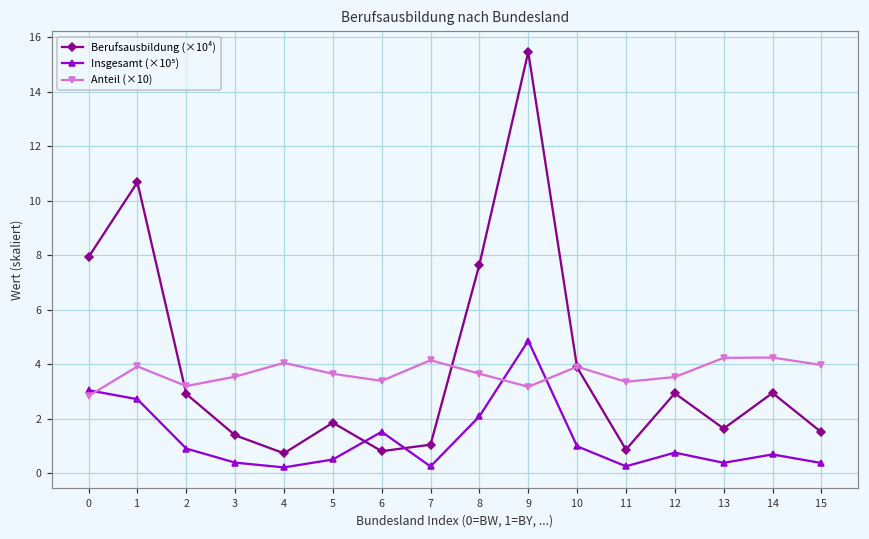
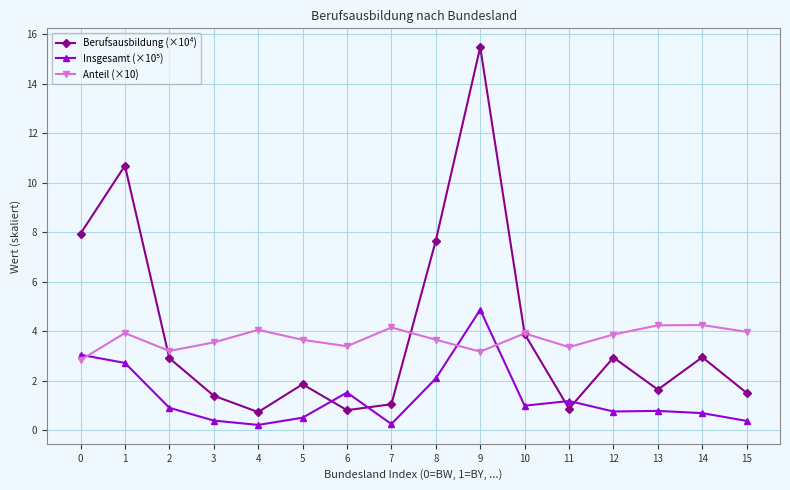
  {
    "Berufsausbildung (×10⁴)": {
      "0": 7.9,
      "1": 10.7,
      "2": 2.9,
      "3": 1.4,
      "4": 0.7,
      "5": 1.9,
      "6": 0.8,
      "7": 1.1,
      "8": 7.7,
      "9": 15.5,
      "11": 0.9,
      "12": 2.9,
      "13": 1.6,
      "14": 3.0,
      "15": 1.5
    },
    "Insgesamt (×10⁵)": {
      "0": 3.1,
      "1": 2.7,
      "2": 0.9,
      "3": 0.4,
      "4": 0.2,
      "5": 0.5,
      "6": 1.5,
      "7": 0.3,
      "8": 2.1,
      "9": 4.9,
      "10": 1.0,
-     "11": 0.3,
+     "11": 1.2,
      "12": 0.8,
-     "13": 0.4,
+     "13": 0.8,
      "14": 0.7,
      "15": 0.4
    },
    "Anteil (×10)": {
      "0": 2.8,
      "1": 3.9,
      "2": 3.2,
      "3": 3.5,
      "4": 4.1,
      "5": 3.7,
      "6": 3.4,
      "7": 4.2,
      "8": 3.7,
      "9": 3.2,
      "11": 3.4,
-     "12": 3.5,
+     "12": 3.9,
      "13": 4.2,
      "14": 4.3,
      "15": 4.0
    }
  }
